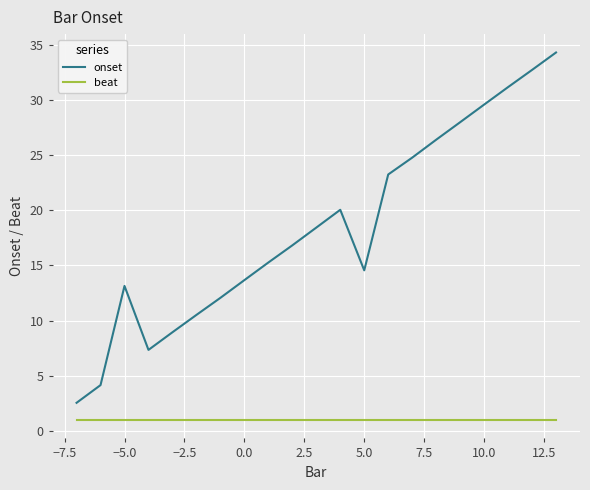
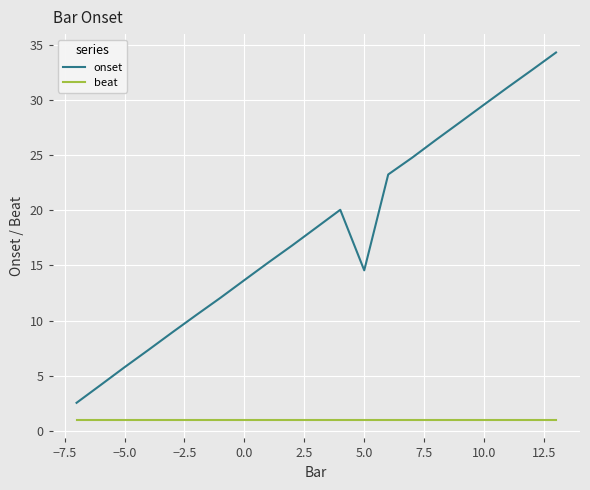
  {
    "onset": {
-     "−5.0": 13.1,
+     "−5.0": 5.8,
      "0.0": 13.7,
      "5.0": 14.6,
      "10.0": 29.6
    },
    "beat": {
      "−5.0": 1.0,
      "0.0": 1.0,
      "5.0": 1.0,
      "10.0": 1.0
    }
  }
